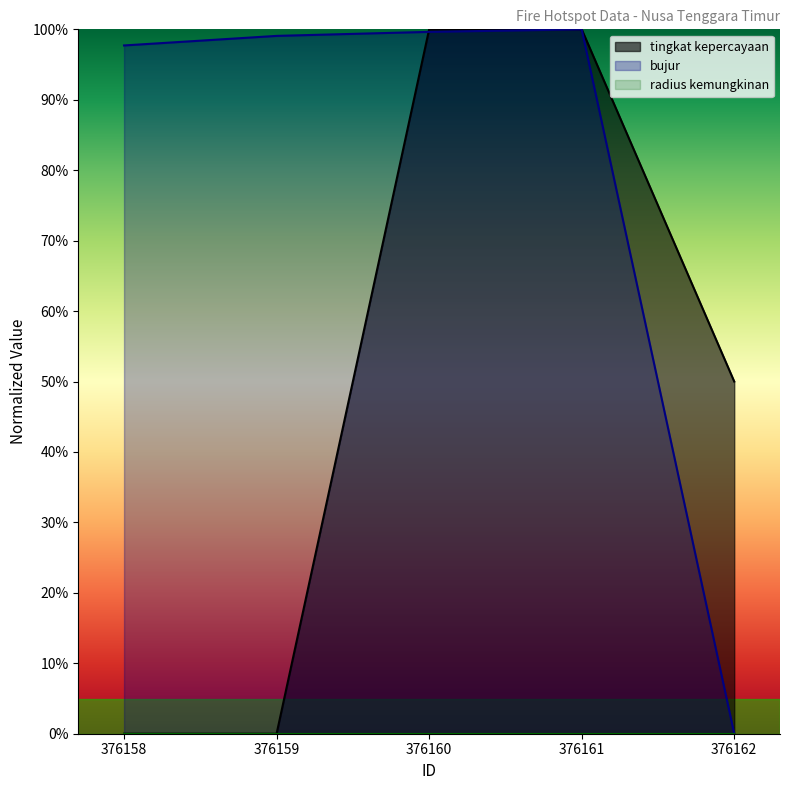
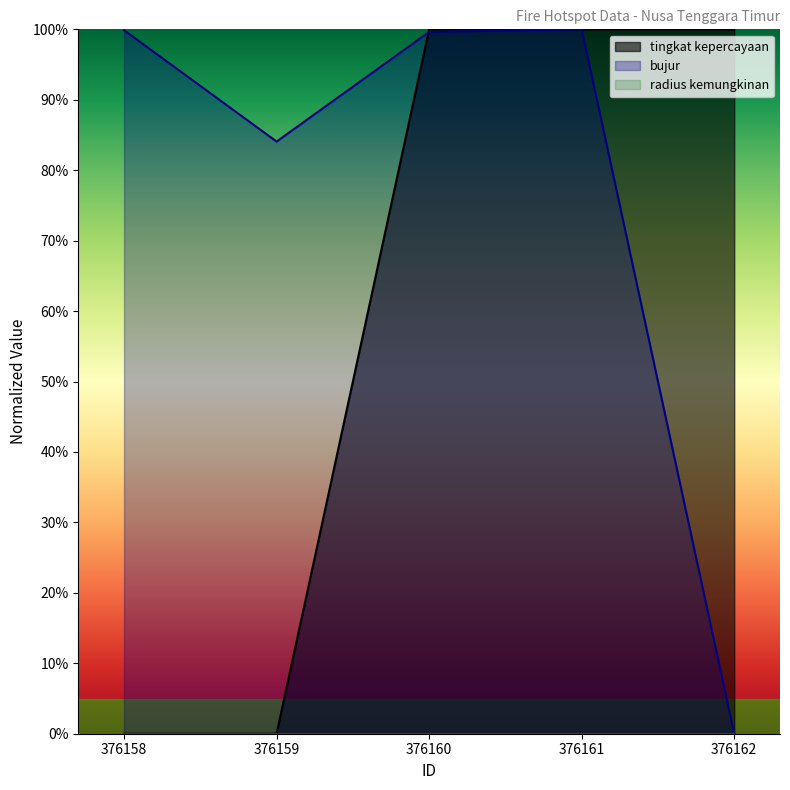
  {
    "tingkat kepercayaan": {
      "376160": "100%",
-     "376162": "50%"
+     "376162": "100%"
    },
    "bujur": {
-     "376158": "98%",
-     "376159": "99%",
+     "376158": "100%",
+     "376159": "84%",
      "376160": "100%"
    }
  }
